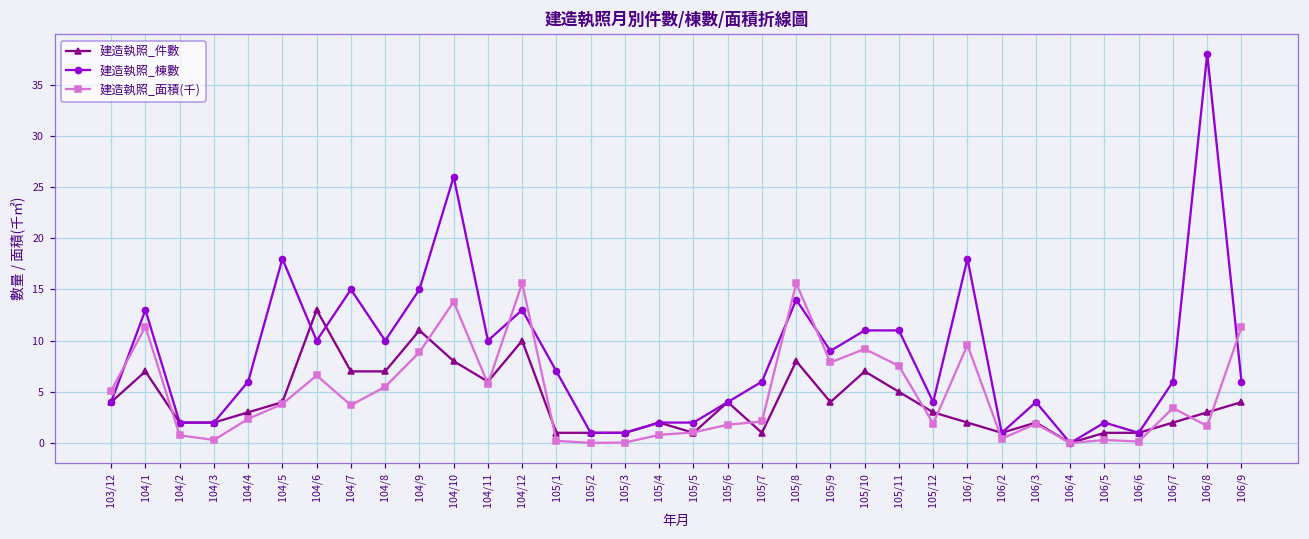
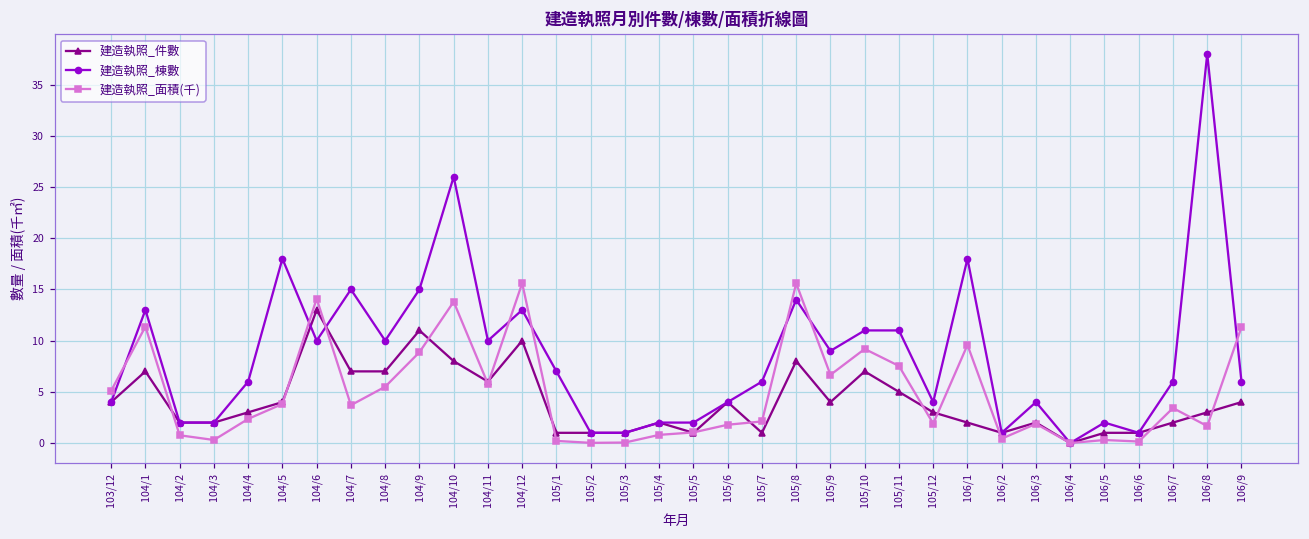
  {
    "建造執照_件數": {
      "104/1": 7,
      "104/4": 3,
      "104/6": 13,
      "104/7": 7,
      "104/8": 7,
      "104/9": 11,
      "104/10": 8,
      "104/12": 10,
      "105/1": 1,
      "105/7": 1,
      "105/8": 8,
      "105/9": 4,
      "105/10": 7,
      "105/11": 5,
      "105/12": 3,
      "106/1": 2,
      "106/5": 1,
      "106/7": 2,
      "106/8": 3,
      "106/9": 4
    },
    "建造執照_棟數": {
      "104/1": 13,
      "104/4": 6,
      "104/5": 18,
      "104/6": 10,
      "104/7": 15,
      "104/8": 10,
      "104/9": 15,
      "104/10": 26,
      "104/11": 10,
      "104/12": 13,
      "105/1": 7,
      "105/5": 2,
      "105/7": 6,
      "105/8": 14,
      "105/9": 9,
      "105/10": 11,
      "105/11": 11,
      "105/12": 4,
      "106/1": 18,
      "106/3": 4,
      "106/5": 2,
      "106/7": 6,
      "106/8": 38,
      "106/9": 6
    },
    "建造執照_面積(千)": {
      "103/12": 5,
      "104/1": 11,
      "104/2": 1,
      "104/3": 0,
      "104/4": 2,
-     "104/6": 7,
+     "104/6": 14,
      "104/7": 4,
      "104/8": 6,
      "104/9": 9,
      "104/10": 14,
      "104/12": 16,
      "105/1": 0,
      "105/2": 0,
      "105/3": 0,
      "105/4": 1,
      "105/6": 2,
      "105/7": 2,
      "105/8": 16,
-     "105/9": 8,
+     "105/9": 7,
      "105/10": 9,
      "105/11": 8,
      "105/12": 2,
      "106/1": 10,
      "106/2": 0,
      "106/5": 0,
      "106/6": 0,
      "106/7": 3,
      "106/8": 2,
      "106/9": 11
    }
  }
